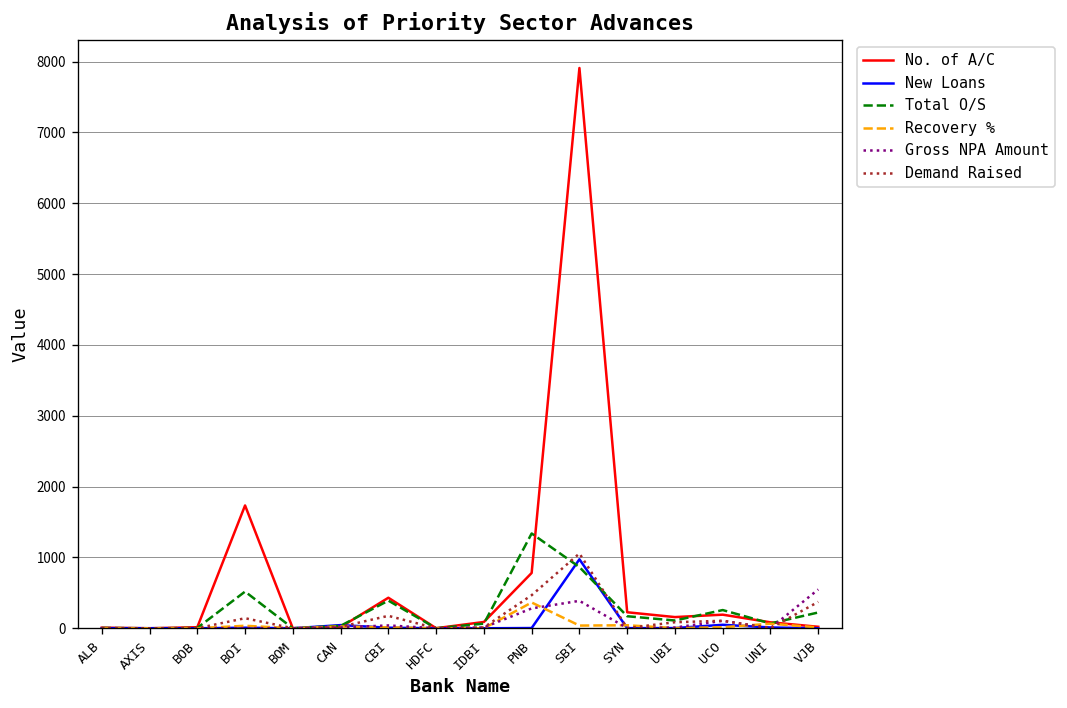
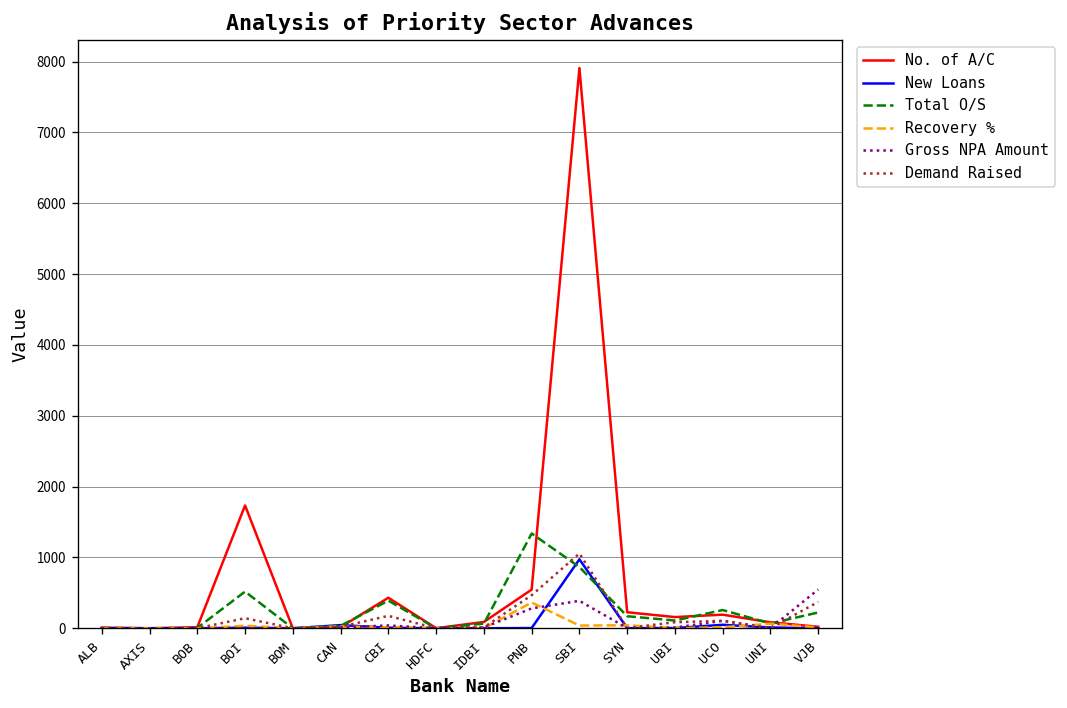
  {
    "No. of A/C": {
      "BOI": 1700,
-     "PNB": 800,
+     "PNB": 500,
      "SBI": 7900,
      "SYN": 200,
      "UBI": 200,
      "UCO": 200
    },
    "New Loans": {
      "PNB": 0,
      "SBI": 1000
    },
    "Total O/S": {
      "BOI": 500,
      "PNB": 1300,
      "SBI": 900,
      "SYN": 200,
      "UCO": 300,
      "VJB": 200
    },
    "Recovery %": {
      "PNB": 400,
      "SBI": 0
    },
    "Gross NPA Amount": {
      "PNB": 300,
      "SBI": 400,
      "VJB": 500
    },
    "Demand Raised": {
      "BOI": 100,
      "CBI": 200,
      "PNB": 500,
      "SBI": 1100,
      "VJB": 400
    }
  }
